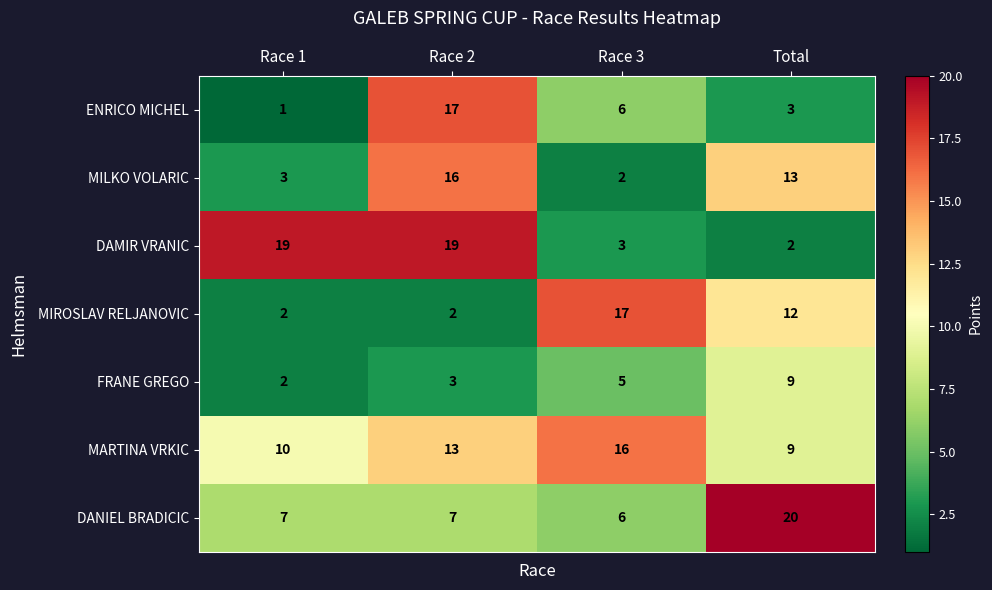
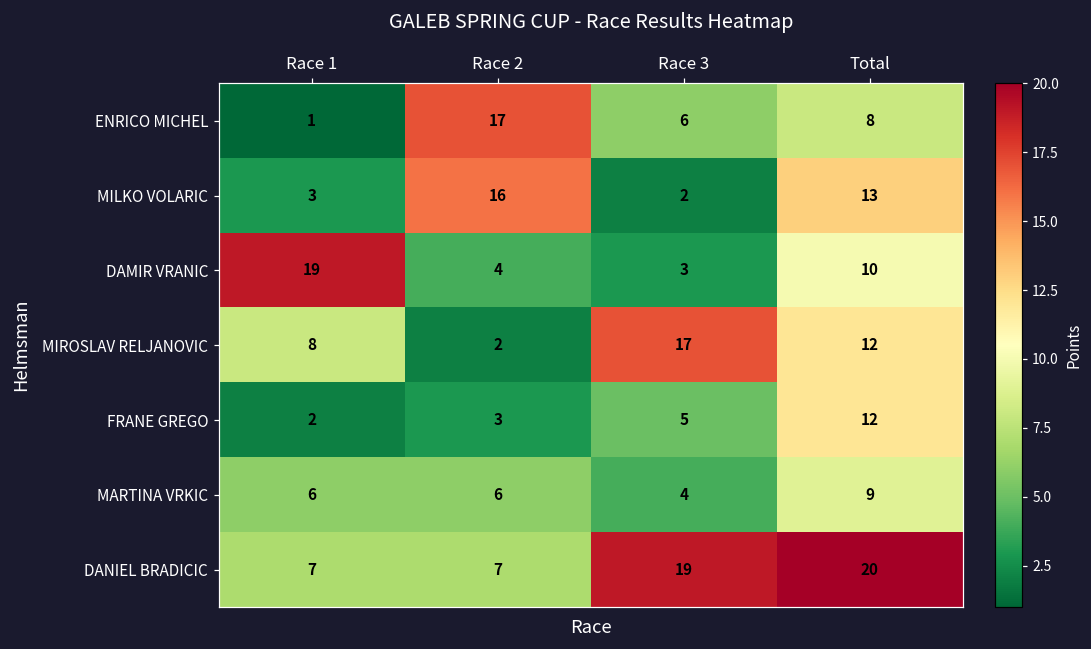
  {
    "ENRICO MICHEL": {
      "Race 1": 1,
      "Race 2": 17,
      "Race 3": 6,
-     "Total": 3
+     "Total": 8
    },
    "MILKO VOLARIC": {
      "Race 1": 3,
      "Race 2": 16,
      "Race 3": 2,
      "Total": 13
    },
    "DAMIR VRANIC": {
      "Race 1": 19,
-     "Race 2": 19,
+     "Race 2": 4,
      "Race 3": 3,
-     "Total": 2
+     "Total": 10
    },
    "MIROSLAV RELJANOVIC": {
-     "Race 1": 2,
+     "Race 1": 8,
      "Race 2": 2,
      "Race 3": 17,
      "Total": 12
    },
    "FRANE GREGO": {
      "Race 1": 2,
      "Race 2": 3,
      "Race 3": 5,
-     "Total": 9
+     "Total": 12
    },
    "MARTINA VRKIC": {
-     "Race 1": 10,
-     "Race 2": 13,
-     "Race 3": 16,
+     "Race 1": 6,
+     "Race 2": 6,
+     "Race 3": 4,
      "Total": 9
    },
    "DANIEL BRADICIC": {
      "Race 1": 7,
      "Race 2": 7,
-     "Race 3": 6,
+     "Race 3": 19,
      "Total": 20
    }
  }
